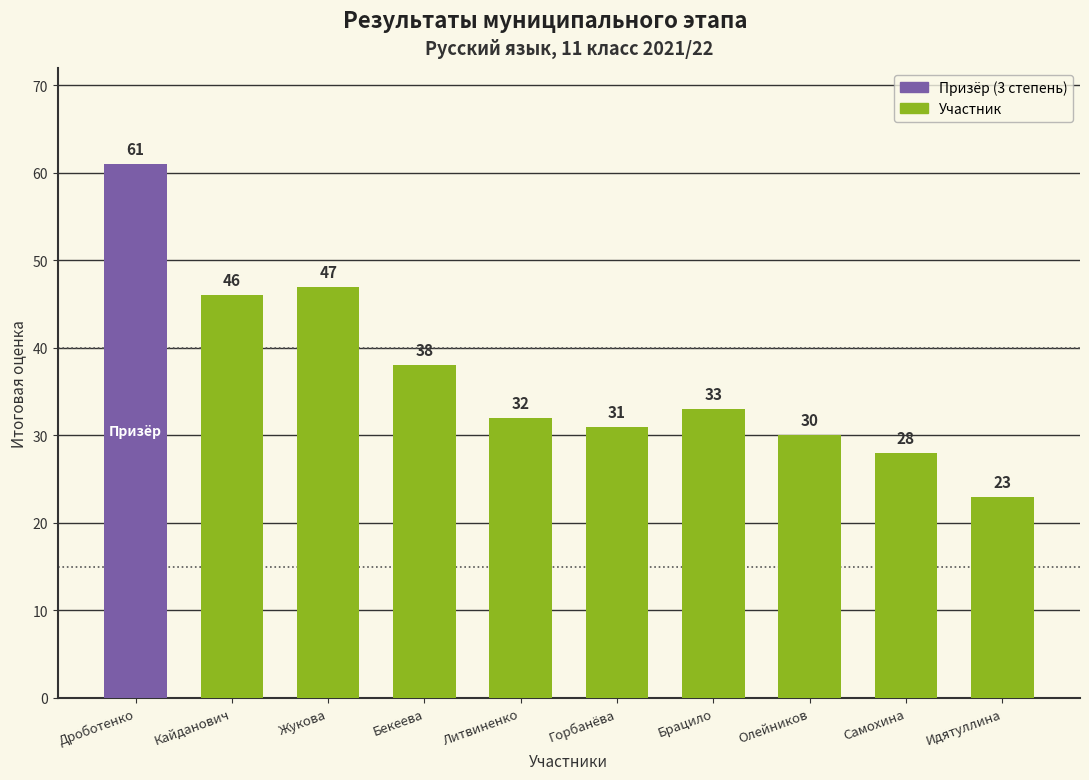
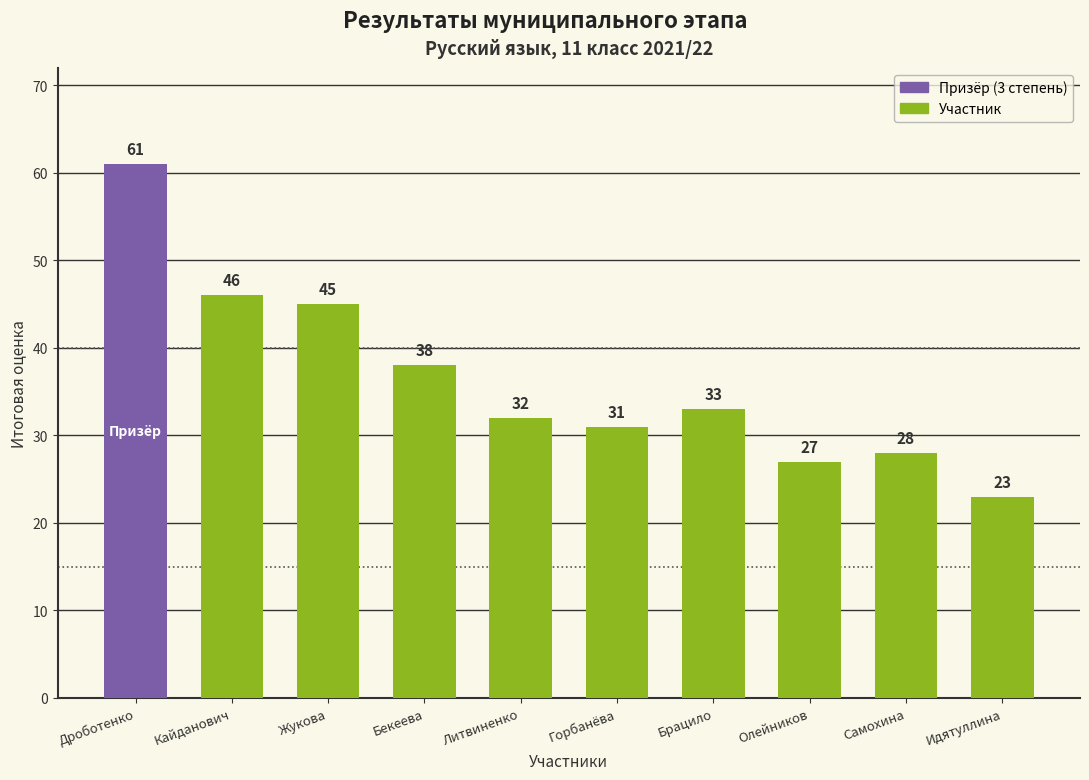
  {
    "Дроботенко": 61,
    "Кайданович": 46,
-   "Жукова": 47,
+   "Жукова": 45,
    "Бекеева": 38,
    "Литвиненко": 32,
    "Горбанёва": 31,
    "Брацило": 33,
-   "Олейников": 30,
+   "Олейников": 27,
    "Самохина": 28,
    "Идятуллина": 23
  }
